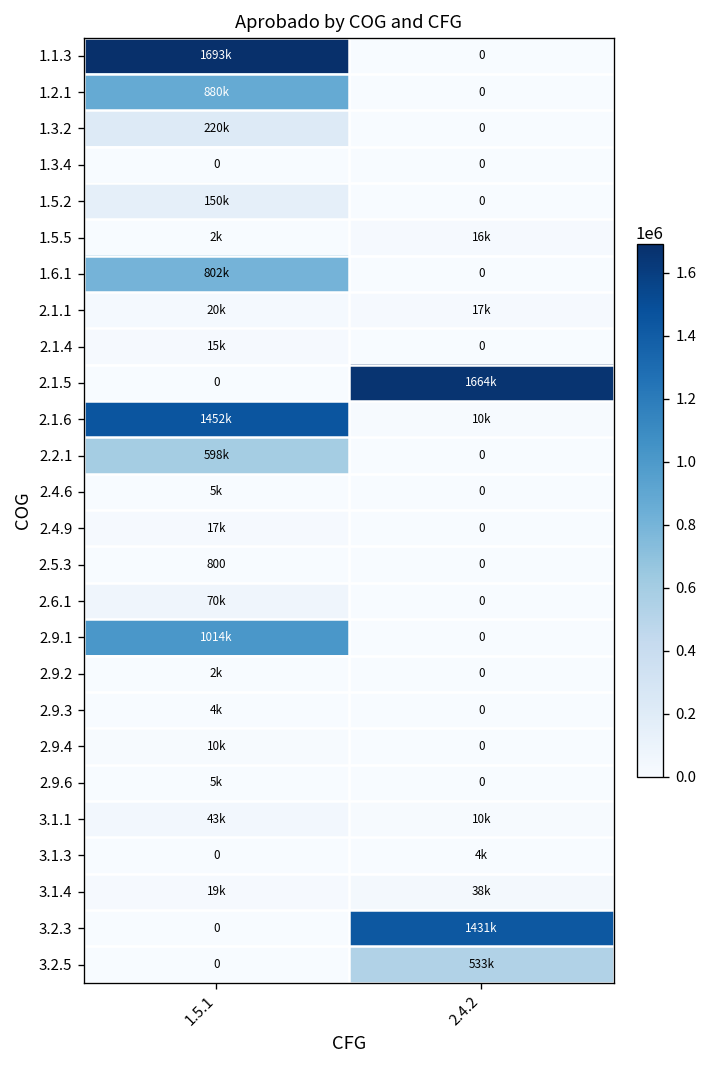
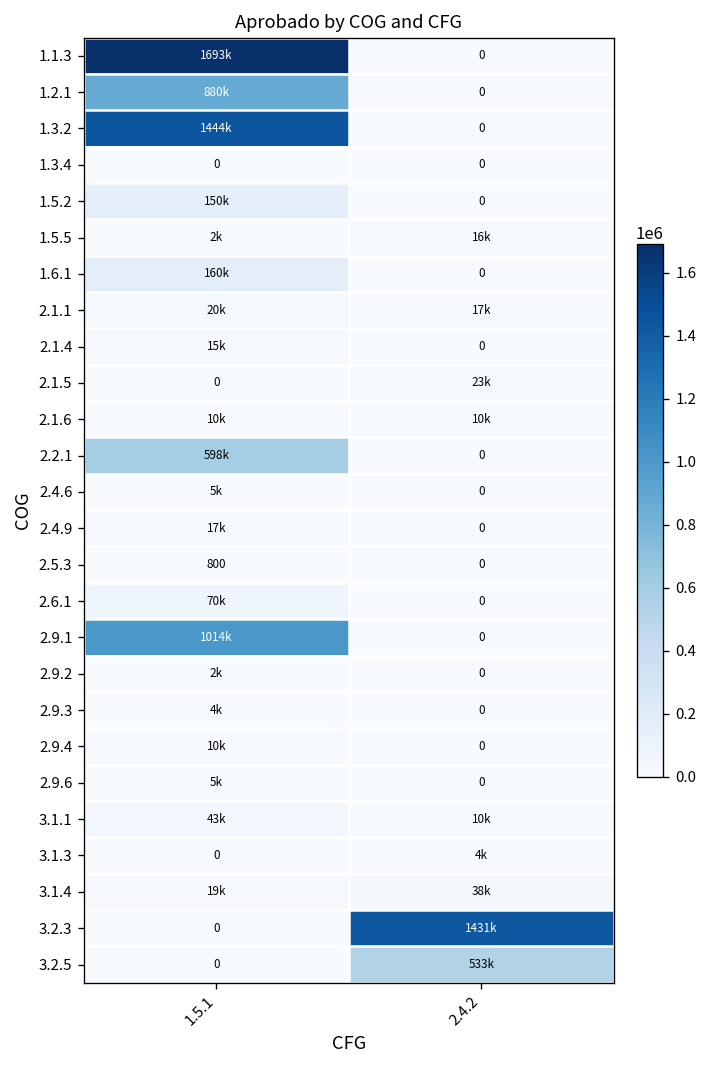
  {
    "1.1.3": {
      "1.5.1": "1693k",
      "2.4.2": "0"
    },
    "1.2.1": {
      "1.5.1": "880k",
      "2.4.2": "0"
    },
    "1.3.2": {
-     "1.5.1": "220k",
+     "1.5.1": "1444k",
      "2.4.2": "0"
    },
    "1.3.4": {
      "1.5.1": "0",
      "2.4.2": "0"
    },
    "1.5.2": {
      "1.5.1": "150k",
      "2.4.2": "0"
    },
    "1.5.5": {
      "1.5.1": "2k",
      "2.4.2": "16k"
    },
    "1.6.1": {
-     "1.5.1": "802k",
+     "1.5.1": "160k",
      "2.4.2": "0"
    },
    "2.1.1": {
      "1.5.1": "20k",
      "2.4.2": "17k"
    },
    "2.1.4": {
      "1.5.1": "15k",
      "2.4.2": "0"
    },
    "2.1.5": {
      "1.5.1": "0",
-     "2.4.2": "1664k"
+     "2.4.2": "23k"
    },
    "2.1.6": {
-     "1.5.1": "1452k",
+     "1.5.1": "10k",
      "2.4.2": "10k"
    },
    "2.2.1": {
      "1.5.1": "598k",
      "2.4.2": "0"
    },
    "2.4.6": {
      "1.5.1": "5k",
      "2.4.2": "0"
    },
    "2.4.9": {
      "1.5.1": "17k",
      "2.4.2": "0"
    },
    "2.5.3": {
      "1.5.1": "800",
      "2.4.2": "0"
    },
    "2.6.1": {
      "1.5.1": "70k",
      "2.4.2": "0"
    },
    "2.9.1": {
      "1.5.1": "1014k",
      "2.4.2": "0"
    },
    "2.9.2": {
      "1.5.1": "2k",
      "2.4.2": "0"
    },
    "2.9.3": {
      "1.5.1": "4k",
      "2.4.2": "0"
    },
    "2.9.4": {
      "1.5.1": "10k",
      "2.4.2": "0"
    },
    "2.9.6": {
      "1.5.1": "5k",
      "2.4.2": "0"
    },
    "3.1.1": {
      "1.5.1": "43k",
      "2.4.2": "10k"
    },
    "3.1.3": {
      "1.5.1": "0",
      "2.4.2": "4k"
    },
    "3.1.4": {
      "1.5.1": "19k",
      "2.4.2": "38k"
    },
    "3.2.3": {
      "1.5.1": "0",
      "2.4.2": "1431k"
    },
    "3.2.5": {
      "1.5.1": "0",
      "2.4.2": "533k"
    }
  }
